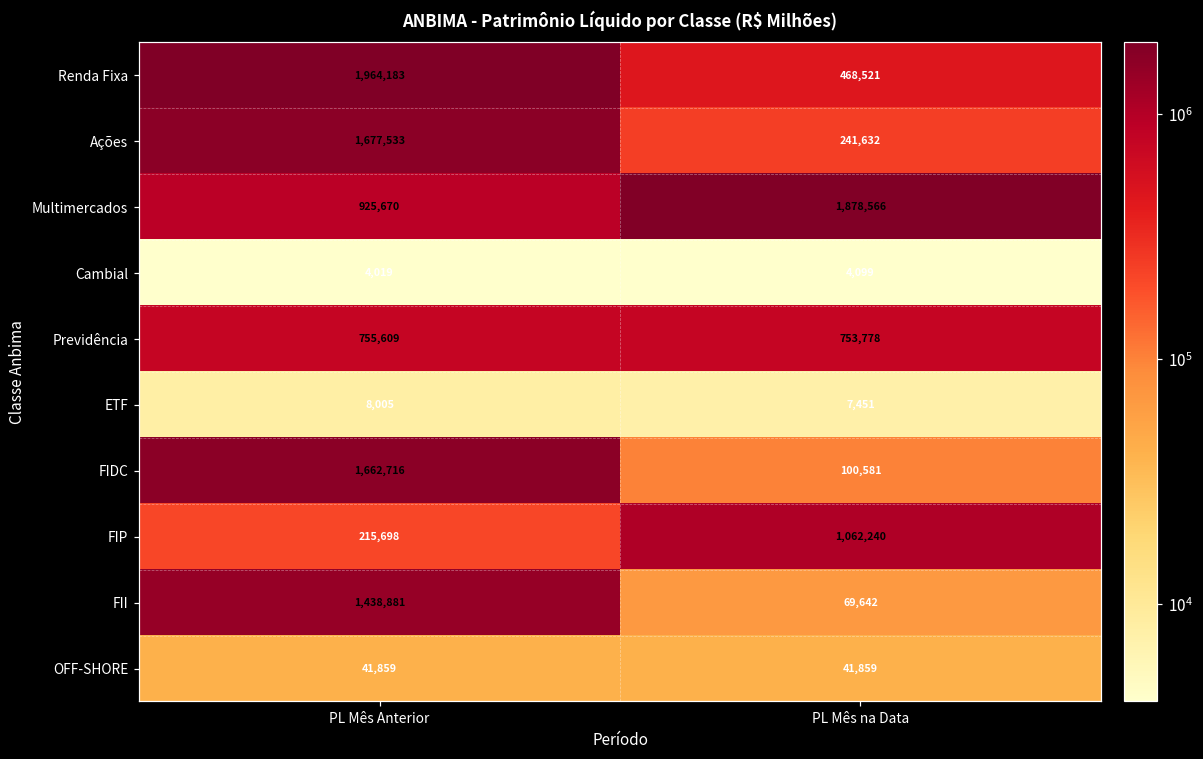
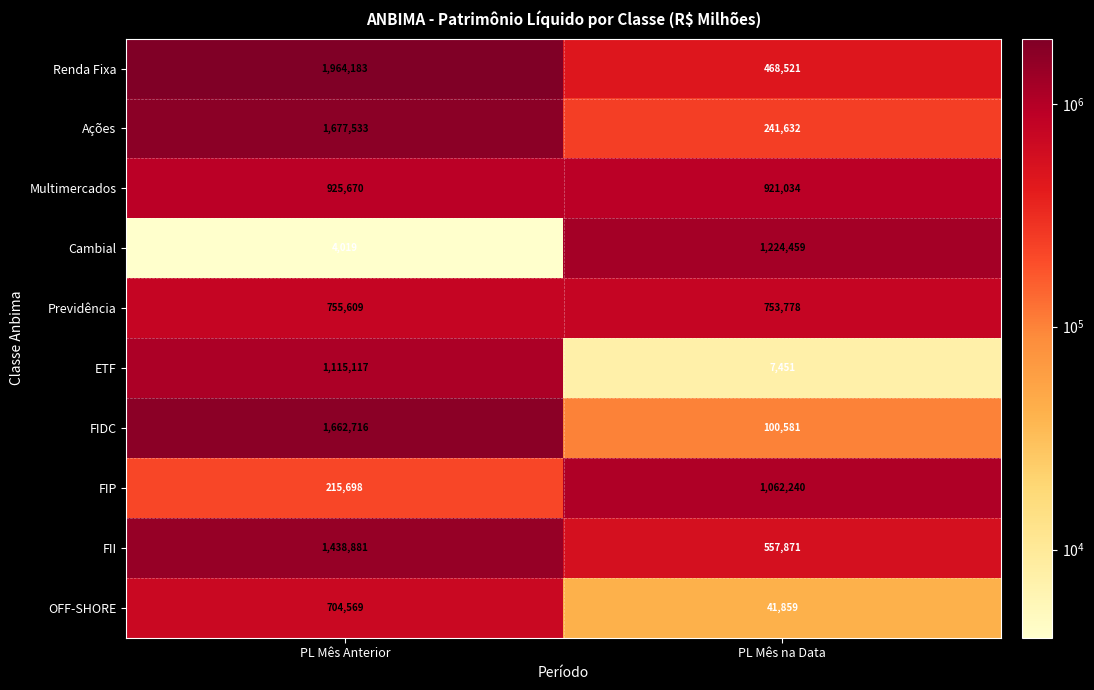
  {
    "Renda Fixa": {
      "PL Mês Anterior": "1,964,183",
      "PL Mês na Data": "468,521"
    },
    "Ações": {
      "PL Mês Anterior": "1,677,533",
      "PL Mês na Data": "241,632"
    },
    "Multimercados": {
      "PL Mês Anterior": "925,670",
-     "PL Mês na Data": "1,878,566"
+     "PL Mês na Data": "921,034"
    },
    "Cambial": {
      "PL Mês Anterior": "4,019",
-     "PL Mês na Data": "4,099"
+     "PL Mês na Data": "1,224,459"
    },
    "Previdência": {
      "PL Mês Anterior": "755,609",
      "PL Mês na Data": "753,778"
    },
    "ETF": {
-     "PL Mês Anterior": "8,005",
+     "PL Mês Anterior": "1,115,117",
      "PL Mês na Data": "7,451"
    },
    "FIDC": {
      "PL Mês Anterior": "1,662,716",
      "PL Mês na Data": "100,581"
    },
    "FIP": {
      "PL Mês Anterior": "215,698",
      "PL Mês na Data": "1,062,240"
    },
    "FII": {
      "PL Mês Anterior": "1,438,881",
-     "PL Mês na Data": "69,642"
+     "PL Mês na Data": "557,871"
    },
    "OFF-SHORE": {
-     "PL Mês Anterior": "41,859",
+     "PL Mês Anterior": "704,569",
      "PL Mês na Data": "41,859"
    }
  }
